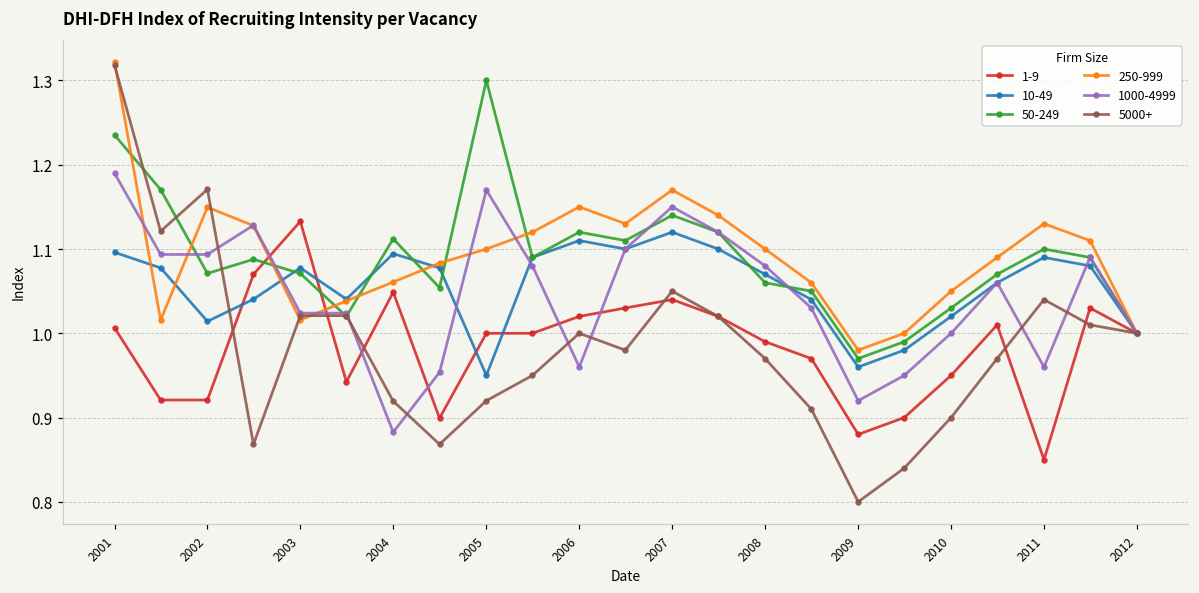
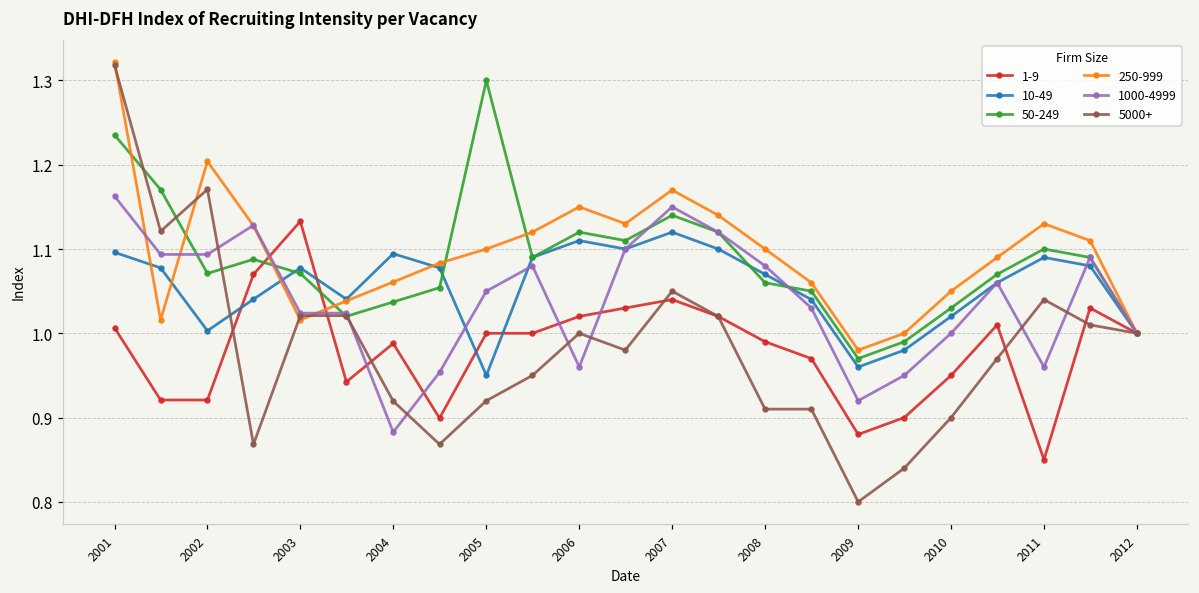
  {
    "1-9": {
      "2001": 1.01,
      "2002": 0.92,
      "2003": 1.13,
-     "2004": 1.05,
+     "2004": 0.99,
      "2005": 1.00,
      "2006": 1.02,
      "2007": 1.04,
      "2008": 0.99,
      "2009": 0.88,
      "2010": 0.95,
      "2011": 0.85
    },
    "10-49": {
      "2001": 1.10,
-     "2002": 1.01,
+     "2002": 1.00,
      "2003": 1.08,
      "2004": 1.09,
      "2005": 0.95,
      "2006": 1.11,
      "2007": 1.12,
      "2008": 1.07,
      "2009": 0.96,
      "2010": 1.02,
      "2011": 1.09
    },
    "50-249": {
      "2001": 1.24,
      "2002": 1.07,
      "2003": 1.07,
-     "2004": 1.11,
+     "2004": 1.04,
      "2005": 1.30,
      "2006": 1.12,
      "2007": 1.14,
      "2008": 1.06,
      "2009": 0.97,
      "2010": 1.03,
      "2011": 1.10
    },
    "250-999": {
      "2001": 1.32,
-     "2002": 1.15,
+     "2002": 1.20,
      "2003": 1.02,
      "2004": 1.06,
      "2005": 1.10,
      "2006": 1.15,
      "2007": 1.17,
      "2008": 1.10,
      "2009": 0.98,
      "2010": 1.05,
      "2011": 1.13
    },
    "1000-4999": {
-     "2001": 1.19,
+     "2001": 1.16,
      "2002": 1.09,
      "2004": 0.88,
-     "2005": 1.17,
+     "2005": 1.05,
      "2006": 0.96,
      "2007": 1.15,
      "2008": 1.08,
      "2009": 0.92,
      "2010": 1.00,
      "2011": 0.96
    },
    "5000+": {
      "2001": 1.32,
      "2002": 1.17,
      "2004": 0.92,
      "2005": 0.92,
      "2006": 1.00,
      "2007": 1.05,
-     "2008": 0.97,
+     "2008": 0.91,
      "2009": 0.80,
      "2010": 0.90,
      "2011": 1.04
    }
  }
